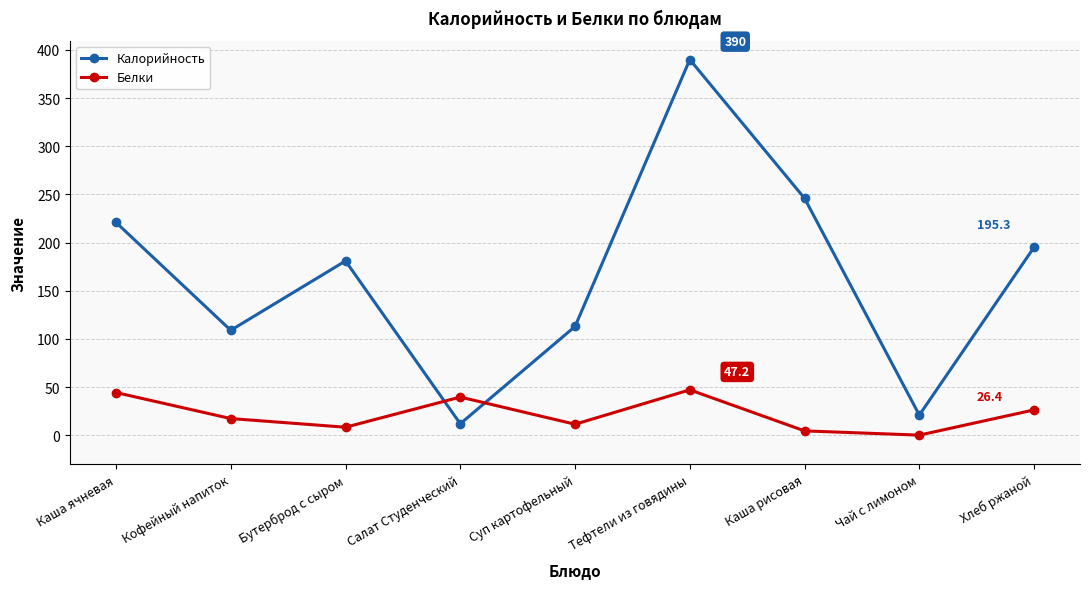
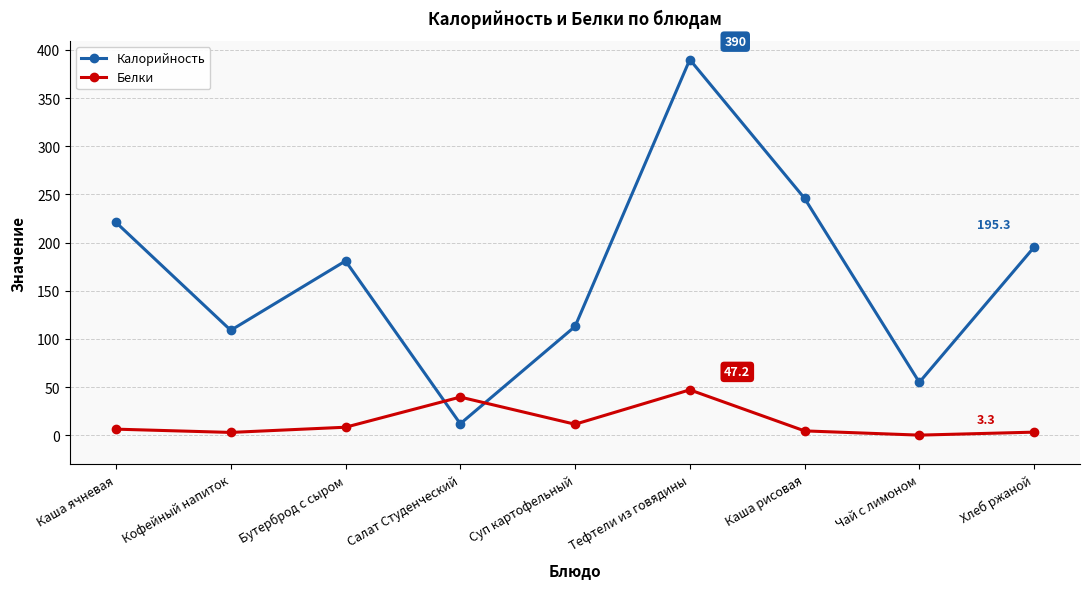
  {
    "Калорийность": {
      "Каша ячневая": 220,
      "Кофейный напиток": 110,
      "Бутерброд с сыром": 180,
      "Салат Студенческий": 10,
      "Суп картофельный": 110,
      "Тефтели из говядины": 390,
      "Каша рисовая": 250,
-     "Чай с лимоном": 20,
+     "Чай с лимоном": 60,
      "Хлеб ржаной": 200
    },
    "Белки": {
-     "Каша ячневая": 40,
-     "Кофейный напиток": 20,
-     "Хлеб ржаной": 26.4
+     "Каша ячневая": 10,
+     "Кофейный напиток": 0,
+     "Хлеб ржаной": 3.3
    }
  }
